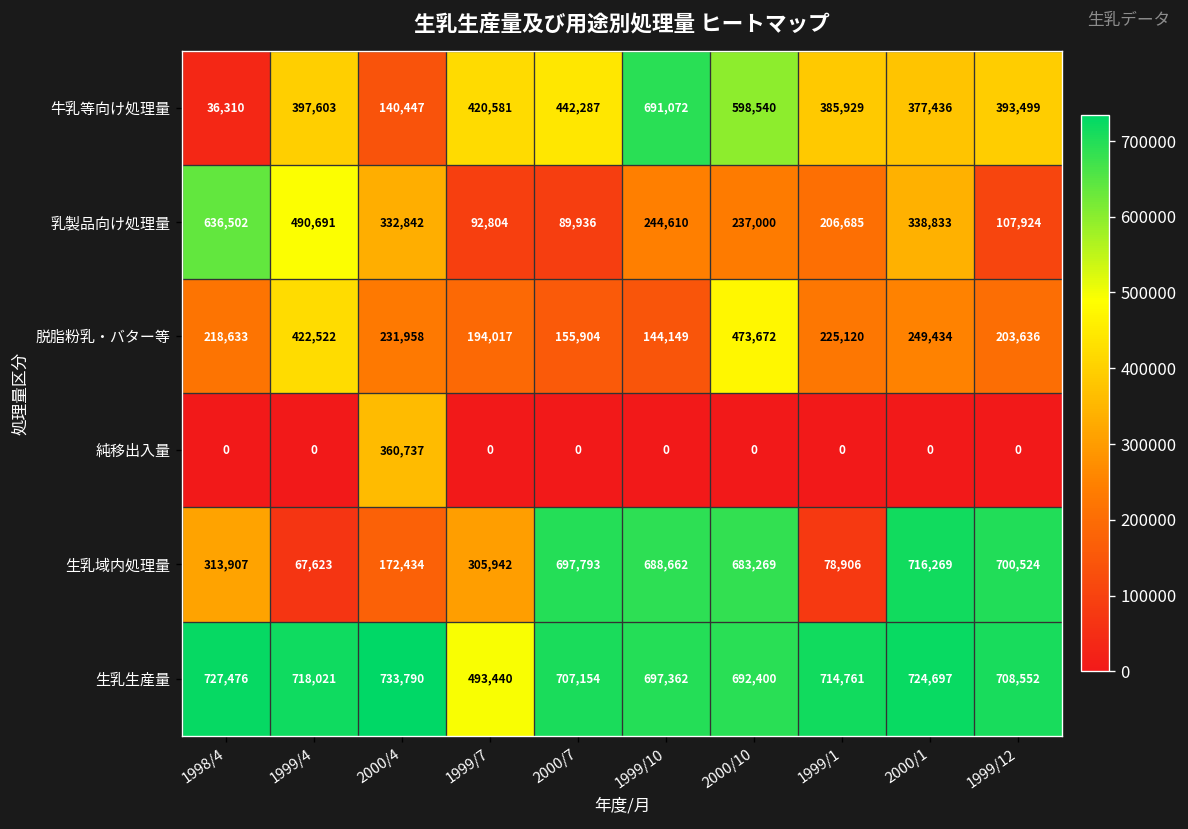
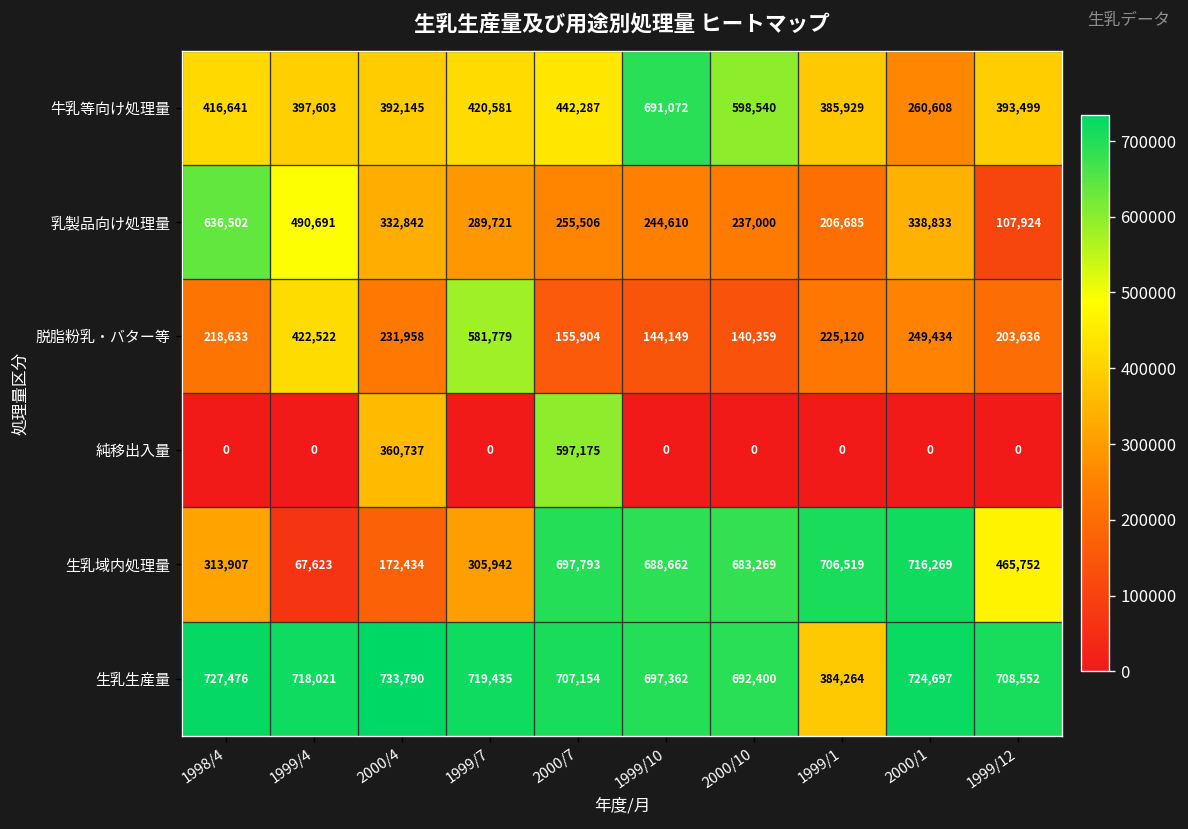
  {
    "牛乳等向け処理量": {
-     "1998/4": "36,310",
+     "1998/4": "416,641",
      "1999/4": "397,603",
-     "2000/4": "140,447",
+     "2000/4": "392,145",
      "1999/7": "420,581",
      "2000/7": "442,287",
      "1999/10": "691,072",
      "2000/10": "598,540",
      "1999/1": "385,929",
-     "2000/1": "377,436",
+     "2000/1": "260,608",
      "1999/12": "393,499"
    },
    "乳製品向け処理量": {
      "1998/4": "636,502",
      "1999/4": "490,691",
      "2000/4": "332,842",
-     "1999/7": "92,804",
-     "2000/7": "89,936",
+     "1999/7": "289,721",
+     "2000/7": "255,506",
      "1999/10": "244,610",
      "2000/10": "237,000",
      "1999/1": "206,685",
      "2000/1": "338,833",
      "1999/12": "107,924"
    },
    "脱脂粉乳・バター等": {
      "1998/4": "218,633",
      "1999/4": "422,522",
      "2000/4": "231,958",
-     "1999/7": "194,017",
+     "1999/7": "581,779",
      "2000/7": "155,904",
      "1999/10": "144,149",
-     "2000/10": "473,672",
+     "2000/10": "140,359",
      "1999/1": "225,120",
      "2000/1": "249,434",
      "1999/12": "203,636"
    },
    "純移出入量": {
      "1998/4": "0",
      "1999/4": "0",
      "2000/4": "360,737",
      "1999/7": "0",
-     "2000/7": "0",
+     "2000/7": "597,175",
      "1999/10": "0",
      "2000/10": "0",
      "1999/1": "0",
      "2000/1": "0",
      "1999/12": "0"
    },
    "生乳域内処理量": {
      "1998/4": "313,907",
      "1999/4": "67,623",
      "2000/4": "172,434",
      "1999/7": "305,942",
      "2000/7": "697,793",
      "1999/10": "688,662",
      "2000/10": "683,269",
-     "1999/1": "78,906",
+     "1999/1": "706,519",
      "2000/1": "716,269",
-     "1999/12": "700,524"
+     "1999/12": "465,752"
    },
    "生乳生産量": {
      "1998/4": "727,476",
      "1999/4": "718,021",
      "2000/4": "733,790",
-     "1999/7": "493,440",
+     "1999/7": "719,435",
      "2000/7": "707,154",
      "1999/10": "697,362",
      "2000/10": "692,400",
-     "1999/1": "714,761",
+     "1999/1": "384,264",
      "2000/1": "724,697",
      "1999/12": "708,552"
    }
  }
